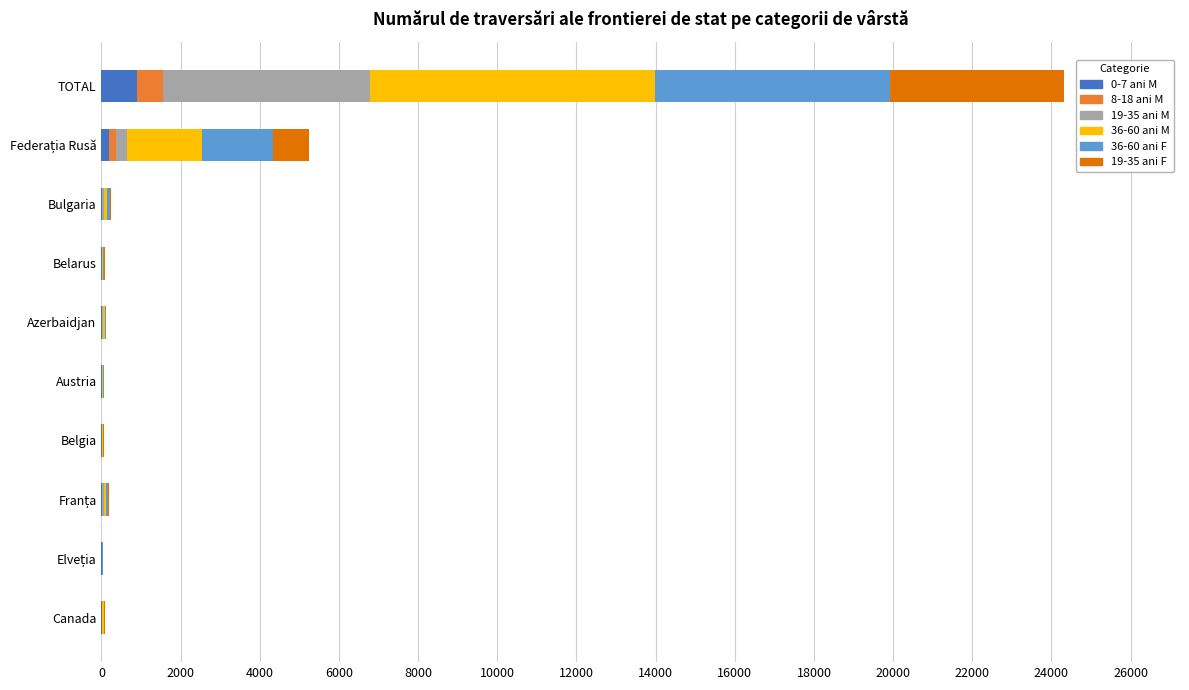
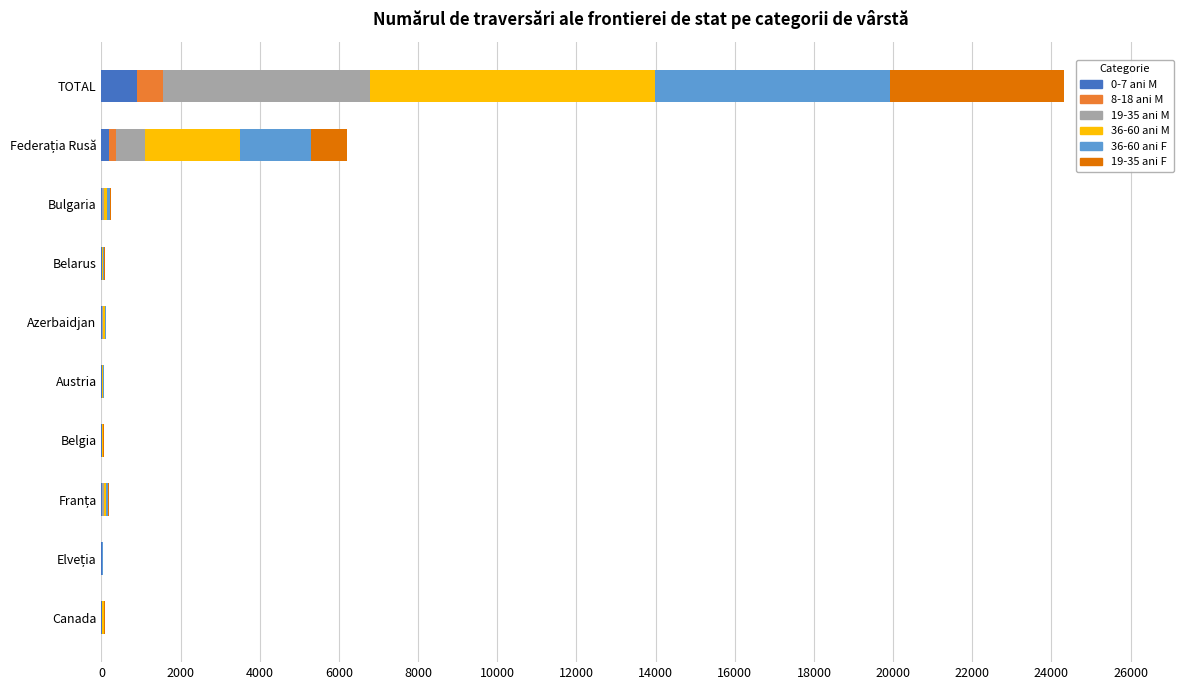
  {
    "19-35 ani M": {
      "TOTAL": 5200,
-     "Federația Rusă": 300
+     "Federația Rusă": 700
    },
    "36-60 ani M": {
      "TOTAL": 7200,
-     "Federația Rusă": 1900,
+     "Federația Rusă": 2400,
      "Bulgaria": 100
    }
  }
